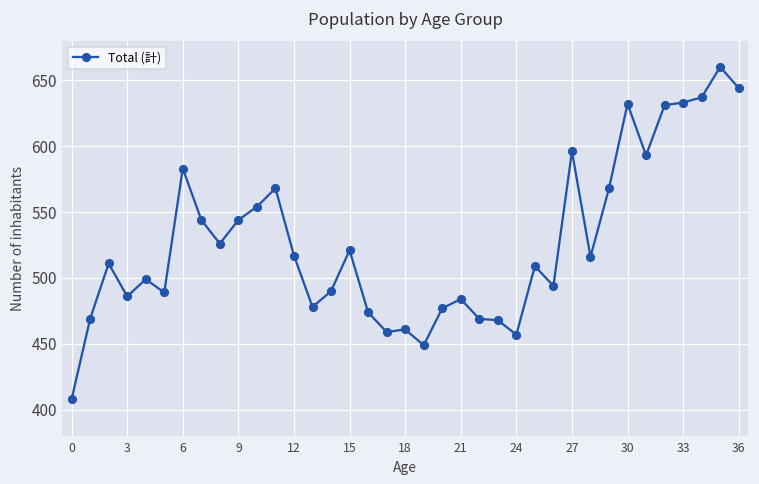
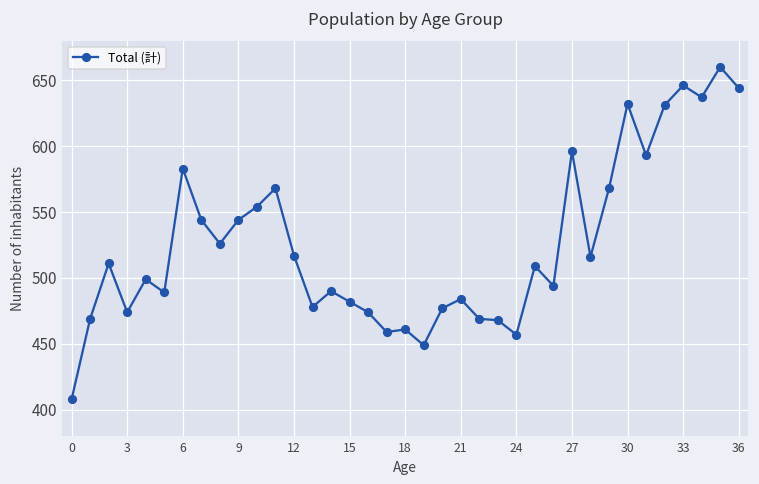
  {
    "0": 408,
-   "3": 486,
+   "3": 474,
    "6": 583,
    "9": 544,
    "12": 517,
-   "15": 521,
+   "15": 482,
    "18": 461,
    "21": 484,
    "24": 457,
    "27": 596,
    "30": 632,
-   "33": 633,
+   "33": 646,
    "36": 644
  }
